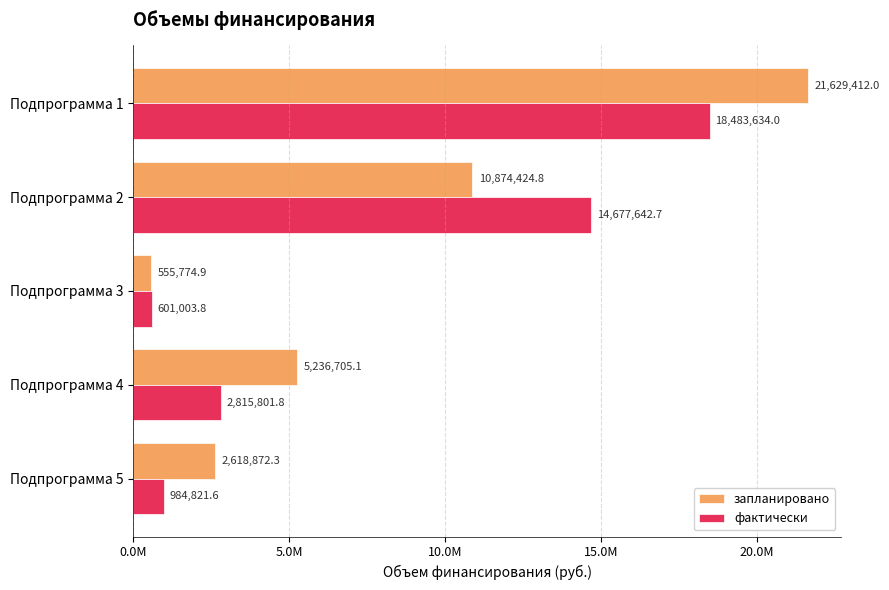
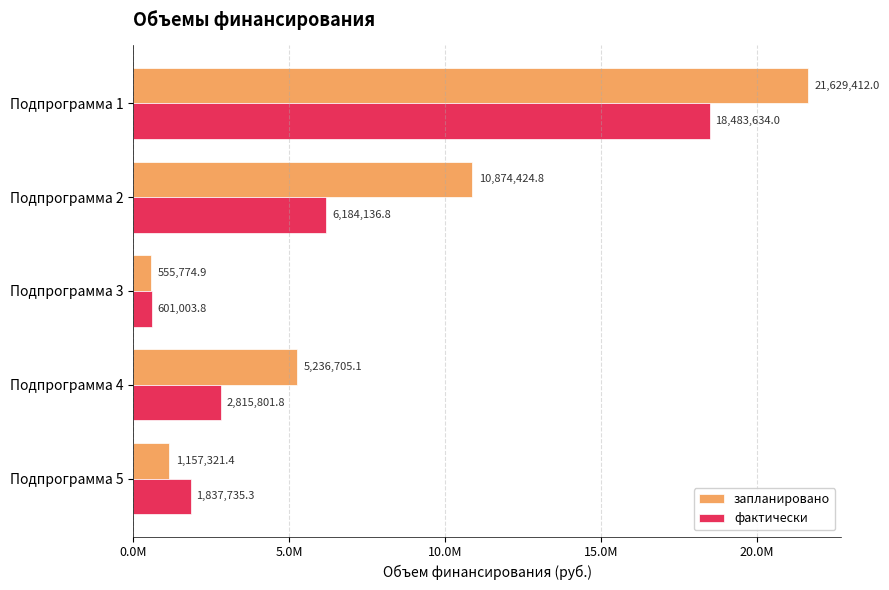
  {
    "запланировано": {
      "Подпрограмма 1": "21,629,412.0",
      "Подпрограмма 2": "10,874,424.8",
      "Подпрограмма 3": "555,774.9",
      "Подпрограмма 4": "5,236,705.1",
-     "Подпрограмма 5": "2,618,872.3"
+     "Подпрограмма 5": "1,157,321.4"
    },
    "фактически": {
      "Подпрограмма 1": "18,483,634.0",
-     "Подпрограмма 2": "14,677,642.7",
+     "Подпрограмма 2": "6,184,136.8",
      "Подпрограмма 3": "601,003.8",
      "Подпрограмма 4": "2,815,801.8",
-     "Подпрограмма 5": "984,821.6"
+     "Подпрограмма 5": "1,837,735.3"
    }
  }
